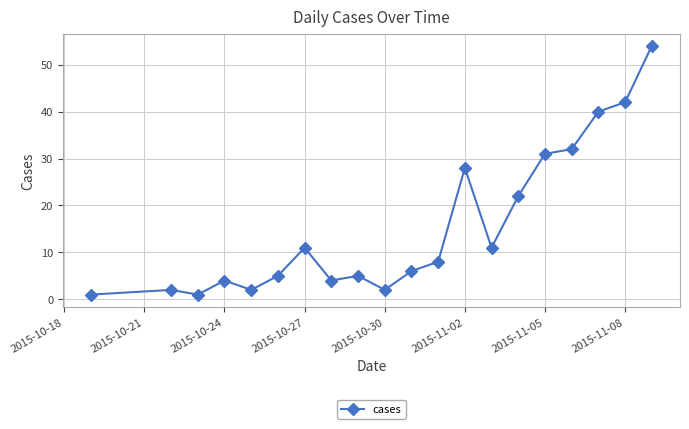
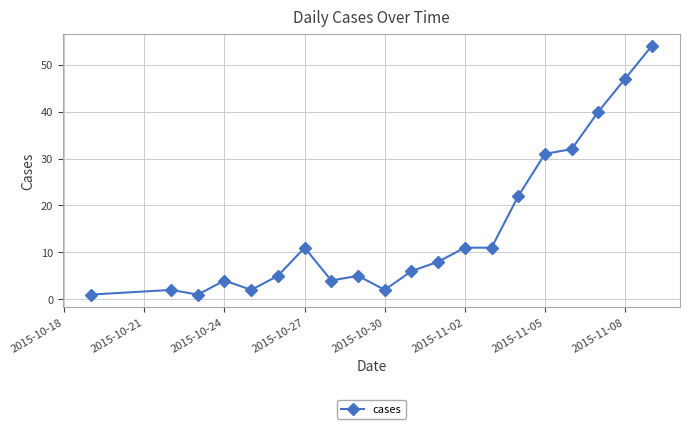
  {
    "2015-10-24": 4,
    "2015-10-27": 11,
    "2015-10-30": 2,
-   "2015-11-02": 28,
+   "2015-11-02": 11,
    "2015-11-05": 31,
-   "2015-11-08": 42
+   "2015-11-08": 47
  }
